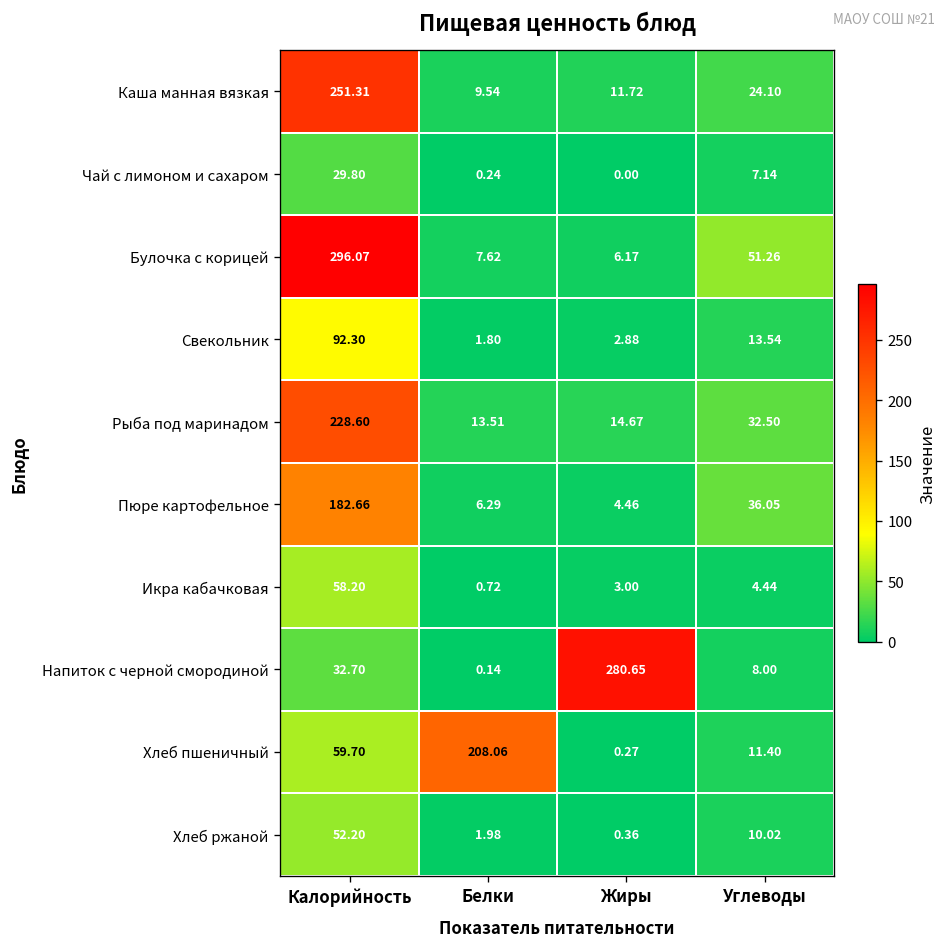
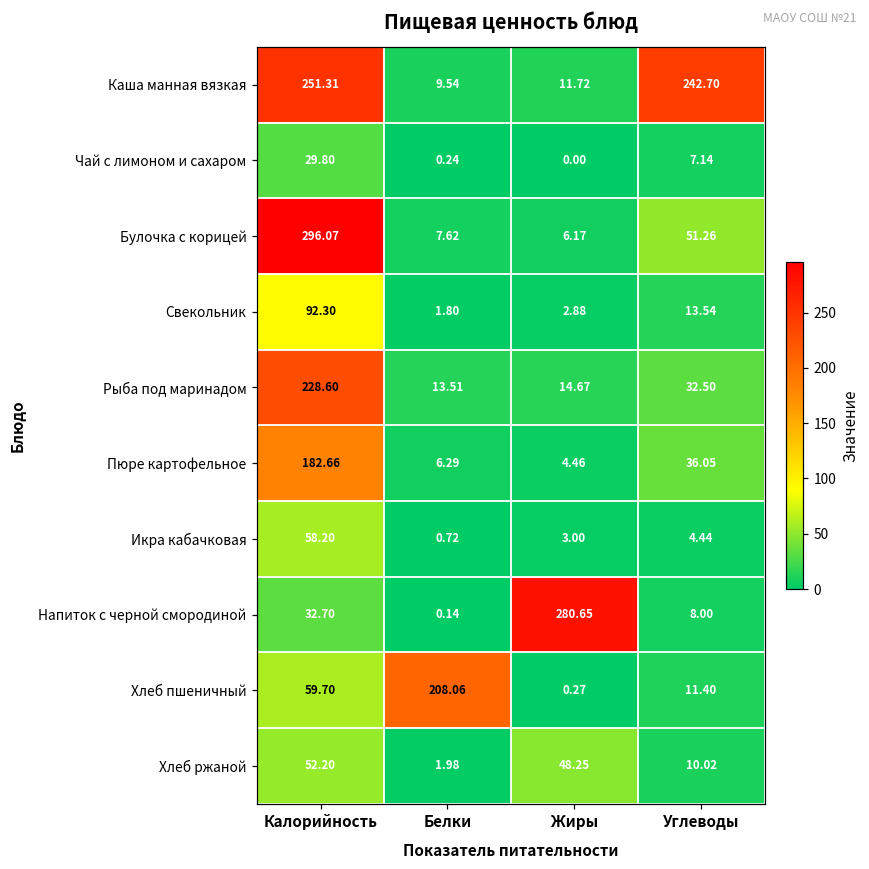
  {
    "Каша манная вязкая": {
      "Калорийность": 251.31,
      "Белки": 9.54,
      "Жиры": 11.72,
-     "Углеводы": 24.10
+     "Углеводы": 242.70
    },
    "Чай с лимоном и сахаром": {
      "Калорийность": 29.80,
      "Белки": 0.24,
      "Жиры": 0.00,
      "Углеводы": 7.14
    },
    "Булочка с корицей": {
      "Калорийность": 296.07,
      "Белки": 7.62,
      "Жиры": 6.17,
      "Углеводы": 51.26
    },
    "Свекольник": {
      "Калорийность": 92.30,
      "Белки": 1.80,
      "Жиры": 2.88,
      "Углеводы": 13.54
    },
    "Рыба под маринадом": {
      "Калорийность": 228.60,
      "Белки": 13.51,
      "Жиры": 14.67,
      "Углеводы": 32.50
    },
    "Пюре картофельное": {
      "Калорийность": 182.66,
      "Белки": 6.29,
      "Жиры": 4.46,
      "Углеводы": 36.05
    },
    "Икра кабачковая": {
      "Калорийность": 58.20,
      "Белки": 0.72,
      "Жиры": 3.00,
      "Углеводы": 4.44
    },
    "Напиток с черной смородиной": {
      "Калорийность": 32.70,
      "Белки": 0.14,
      "Жиры": 280.65,
      "Углеводы": 8.00
    },
    "Хлеб пшеничный": {
      "Калорийность": 59.70,
      "Белки": 208.06,
      "Жиры": 0.27,
      "Углеводы": 11.40
    },
    "Хлеб ржаной": {
      "Калорийность": 52.20,
      "Белки": 1.98,
-     "Жиры": 0.36,
+     "Жиры": 48.25,
      "Углеводы": 10.02
    }
  }
